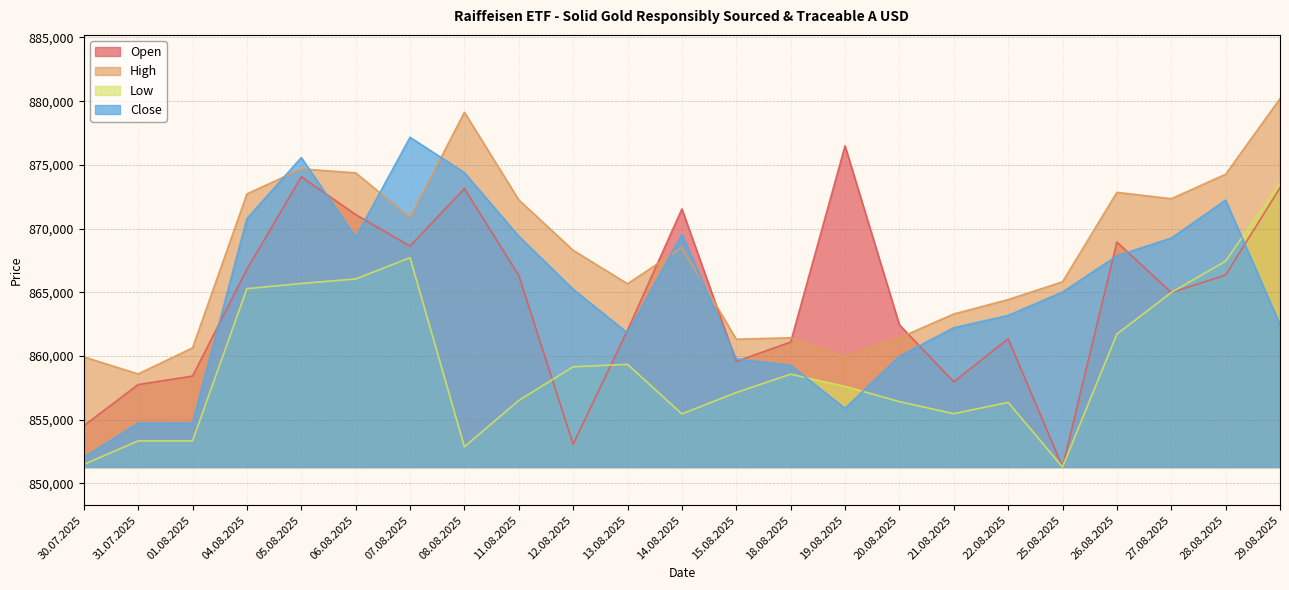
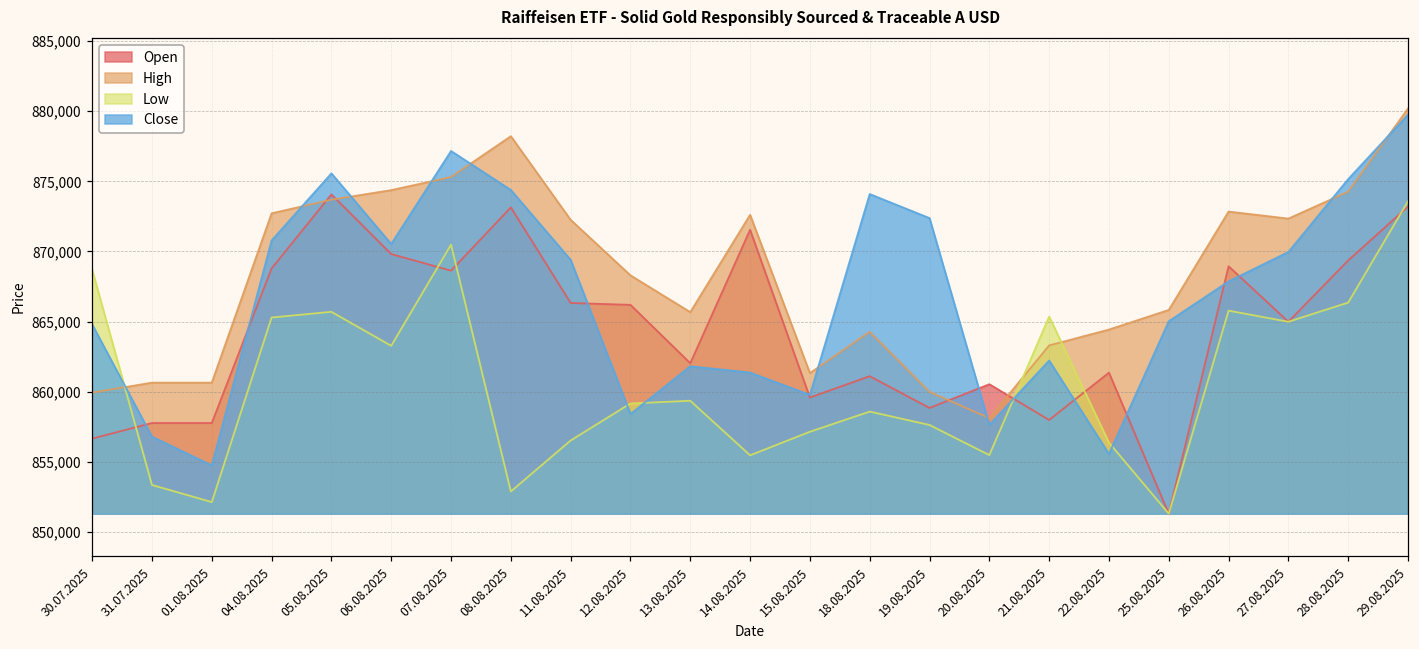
  {
    "Open": {
-     "30.07.2025": "854,500",
+     "30.07.2025": "856,600",
      "31.07.2025": "857,800",
-     "01.08.2025": "858,400",
-     "04.08.2025": "866,800",
+     "01.08.2025": "857,800",
+     "04.08.2025": "868,800",
      "05.08.2025": "874,100",
-     "06.08.2025": "871,100",
+     "06.08.2025": "869,800",
      "07.08.2025": "868,600",
      "08.08.2025": "873,100",
      "11.08.2025": "866,300",
-     "12.08.2025": "853,100",
+     "12.08.2025": "866,200",
      "13.08.2025": "862,000",
      "14.08.2025": "871,500",
      "18.08.2025": "861,100",
-     "19.08.2025": "876,500",
-     "20.08.2025": "862,400",
+     "19.08.2025": "858,800",
+     "20.08.2025": "860,500",
      "21.08.2025": "858,000",
      "22.08.2025": "861,400",
      "26.08.2025": "868,900",
-     "28.08.2025": "866,400",
+     "28.08.2025": "869,400",
      "29.08.2025": "873,200"
    },
    "High": {
      "30.07.2025": "859,900",
-     "31.07.2025": "858,600",
+     "31.07.2025": "860,600",
      "01.08.2025": "860,600",
      "04.08.2025": "872,700",
-     "05.08.2025": "874,700",
+     "05.08.2025": "873,700",
      "06.08.2025": "874,400",
-     "07.08.2025": "870,900",
-     "08.08.2025": "879,100",
+     "07.08.2025": "875,300",
+     "08.08.2025": "878,200",
      "11.08.2025": "872,300",
      "12.08.2025": "868,300",
      "13.08.2025": "865,700",
-     "14.08.2025": "868,500",
+     "14.08.2025": "872,600",
      "15.08.2025": "861,300",
-     "18.08.2025": "861,400",
+     "18.08.2025": "864,300",
      "19.08.2025": "860,000",
-     "20.08.2025": "861,400",
+     "20.08.2025": "858,100",
      "21.08.2025": "863,300",
      "22.08.2025": "864,400",
      "25.08.2025": "865,800",
      "26.08.2025": "872,800",
      "27.08.2025": "872,300",
      "28.08.2025": "874,300",
      "29.08.2025": "880,200"
    },
    "Low": {
-     "30.07.2025": "851,500",
+     "30.07.2025": "868,700",
      "31.07.2025": "853,300",
-     "01.08.2025": "853,300",
+     "01.08.2025": "852,100",
      "04.08.2025": "865,300",
      "05.08.2025": "865,700",
-     "06.08.2025": "866,000",
-     "07.08.2025": "867,700",
+     "06.08.2025": "863,300",
+     "07.08.2025": "870,500",
      "08.08.2025": "852,900",
      "11.08.2025": "856,500",
      "12.08.2025": "859,200",
      "13.08.2025": "859,300",
      "14.08.2025": "855,500",
      "15.08.2025": "857,100",
      "18.08.2025": "858,600",
      "19.08.2025": "857,600",
-     "20.08.2025": "856,400",
-     "21.08.2025": "855,500",
+     "20.08.2025": "855,500",
+     "21.08.2025": "865,400",
      "22.08.2025": "856,400",
-     "26.08.2025": "861,700",
-     "28.08.2025": "867,400",
+     "26.08.2025": "865,800",
+     "28.08.2025": "866,400",
      "29.08.2025": "873,600"
    },
    "Close": {
-     "30.07.2025": "852,000",
-     "31.07.2025": "854,700",
+     "30.07.2025": "864,800",
+     "31.07.2025": "856,800",
      "01.08.2025": "854,700",
      "04.08.2025": "870,800",
      "05.08.2025": "875,600",
-     "06.08.2025": "869,300",
+     "06.08.2025": "870,500",
      "07.08.2025": "877,200",
      "08.08.2025": "874,400",
      "11.08.2025": "869,400",
-     "12.08.2025": "865,200",
+     "12.08.2025": "858,400",
      "13.08.2025": "861,800",
-     "14.08.2025": "869,500",
-     "18.08.2025": "859,300",
-     "19.08.2025": "855,900",
-     "20.08.2025": "860,000",
+     "14.08.2025": "861,400",
+     "18.08.2025": "874,100",
+     "19.08.2025": "872,400",
+     "20.08.2025": "857,600",
      "21.08.2025": "862,200",
-     "22.08.2025": "863,200",
+     "22.08.2025": "855,600",
      "25.08.2025": "865,000",
      "26.08.2025": "867,900",
-     "27.08.2025": "869,300",
-     "28.08.2025": "872,200",
-     "29.08.2025": "862,500"
+     "27.08.2025": "870,000",
+     "28.08.2025": "875,200",
+     "29.08.2025": "879,800"
    }
  }
